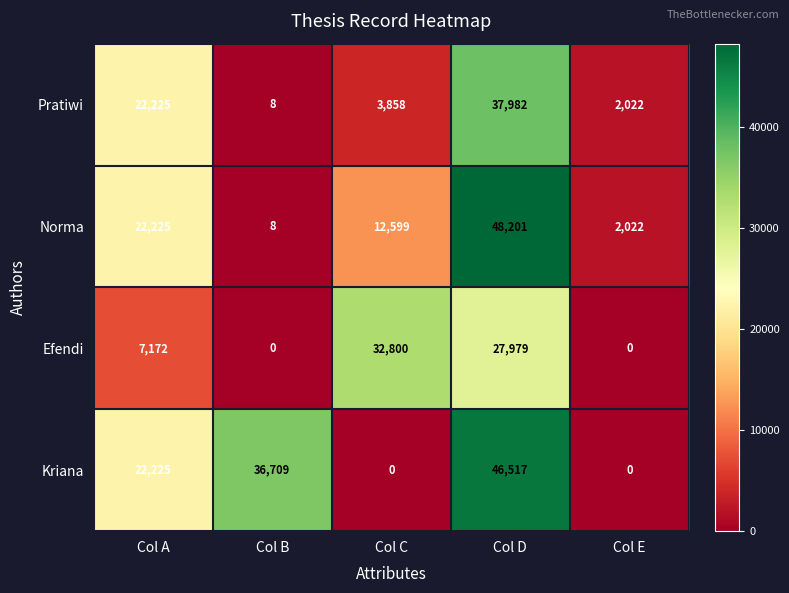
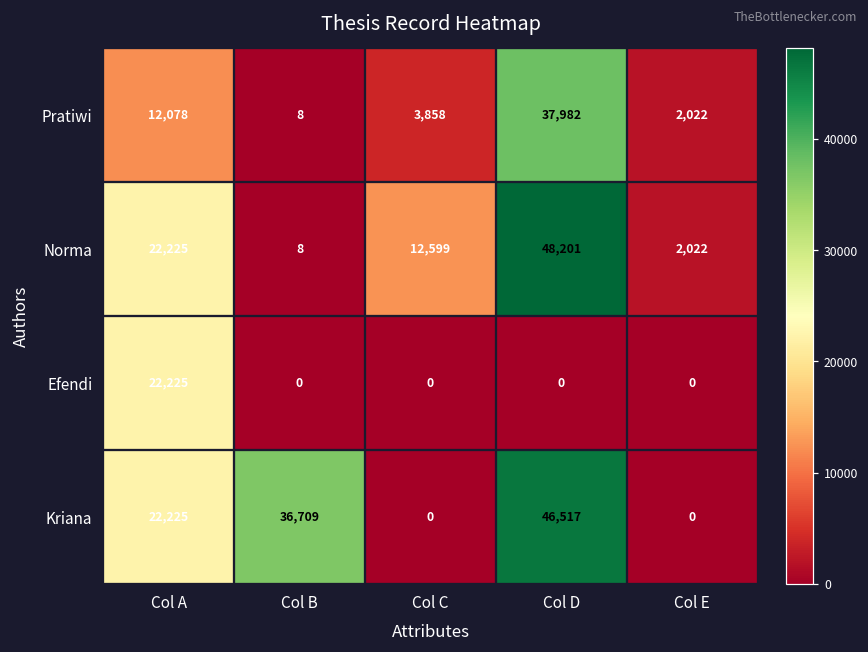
  {
    "Pratiwi": {
-     "Col A": "22,225",
+     "Col A": "12,078",
      "Col B": "8",
      "Col C": "3,858",
      "Col D": "37,982",
      "Col E": "2,022"
    },
    "Norma": {
      "Col A": "22,225",
      "Col B": "8",
      "Col C": "12,599",
      "Col D": "48,201",
      "Col E": "2,022"
    },
    "Efendi": {
-     "Col A": "7,172",
+     "Col A": "22,225",
      "Col B": "0",
-     "Col C": "32,800",
-     "Col D": "27,979",
+     "Col C": "0",
+     "Col D": "0",
      "Col E": "0"
    },
    "Kriana": {
      "Col A": "22,225",
      "Col B": "36,709",
      "Col C": "0",
      "Col D": "46,517",
      "Col E": "0"
    }
  }
